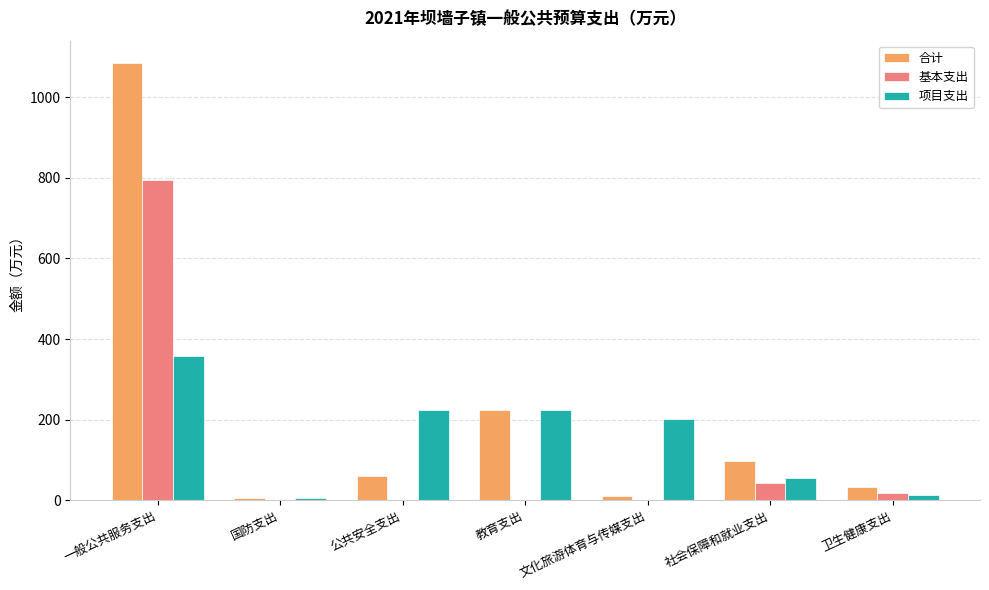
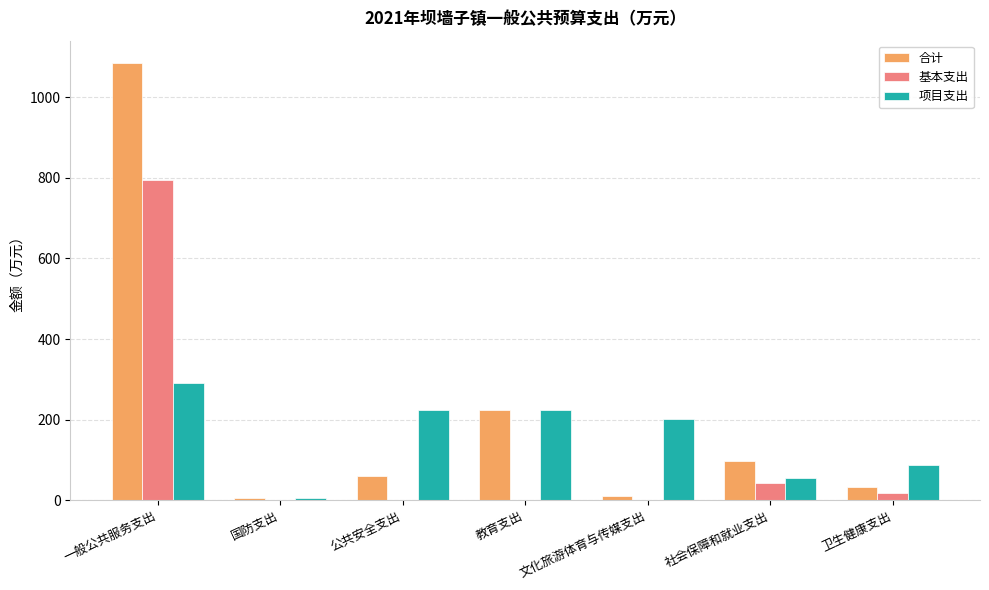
  {
    "项目支出": {
-     "一般公共服务支出": 360,
+     "一般公共服务支出": 290,
      "公共安全支出": 220,
      "教育支出": 220,
      "文化旅游体育与传媒支出": 200,
      "社会保障和就业支出": 60,
-     "卫生健康支出": 10
+     "卫生健康支出": 90
    }
  }
